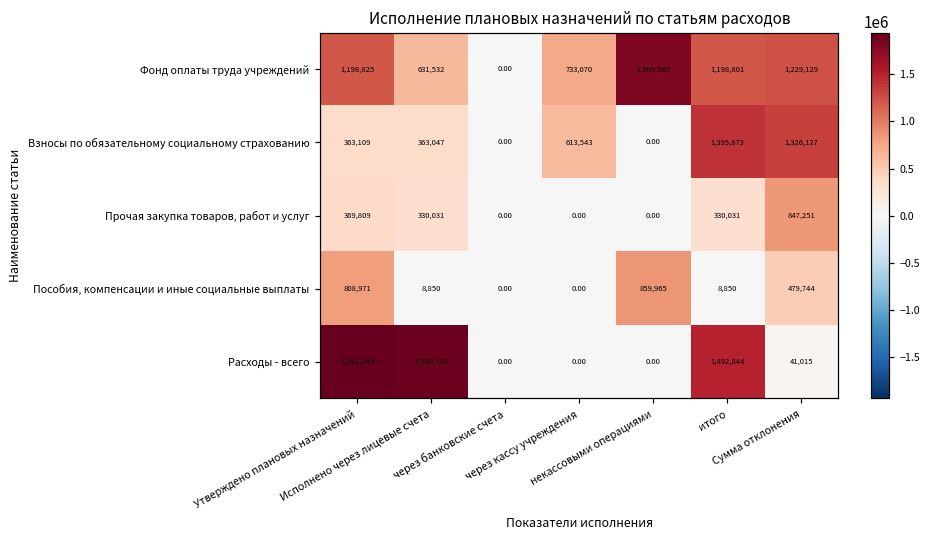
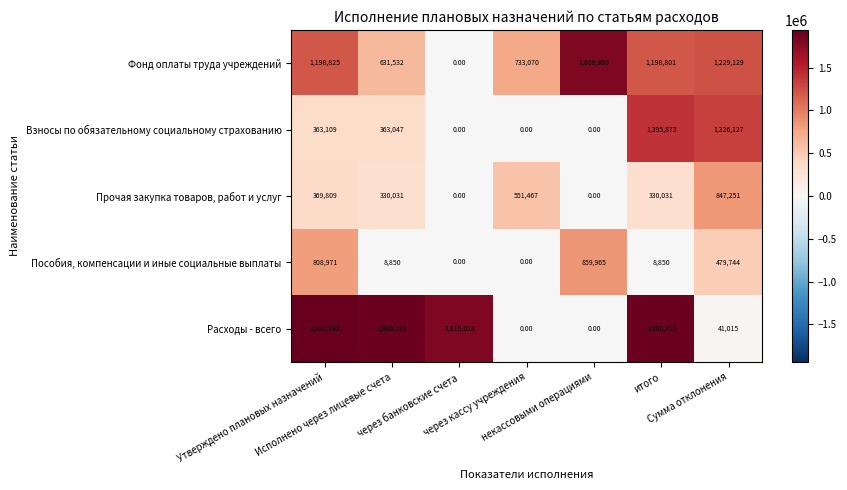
  {
    "Фонд оплаты труда учреждений": {
      "Утверждено плановых назначений": "1,198,825",
      "Исполнено через лицевые счета": "631,532",
      "через банковские счета": "0.00",
      "через кассу учреждения": "733,070",
      "некассовыми операциями": "1,809,980",
      "итого": "1,198,801",
      "Сумма отклонения": "1,229,129"
    },
    "Взносы по обязательному социальному страхованию": {
      "Утверждено плановых назначений": "363,109",
      "Исполнено через лицевые счета": "363,047",
      "через банковские счета": "0.00",
-     "через кассу учреждения": "613,543",
+     "через кассу учреждения": "0.00",
      "некассовыми операциями": "0.00",
      "итого": "1,395,873",
      "Сумма отклонения": "1,326,127"
    },
    "Прочая закупка товаров, работ и услуг": {
      "Утверждено плановых назначений": "369,809",
      "Исполнено через лицевые счета": "330,031",
      "через банковские счета": "0.00",
-     "через кассу учреждения": "0.00",
+     "через кассу учреждения": "551,467",
      "некассовыми операциями": "0.00",
      "итого": "330,031",
      "Сумма отклонения": "847,251"
    },
    "Пособия, компенсации и иные социальные выплаты": {
      "Утверждено плановых назначений": "808,971",
      "Исполнено через лицевые счета": "8,850",
      "через банковские счета": "0.00",
      "через кассу учреждения": "0.00",
      "некассовыми операциями": "859,965",
      "итого": "8,850",
      "Сумма отклонения": "479,744"
    },
    "Расходы - всего": {
      "Утверждено плановых назначений": "1,941,743",
      "Исполнено через лицевые счета": "1,900,729",
-     "через банковские счета": "0.00",
+     "через банковские счета": "1,819,018",
      "через кассу учреждения": "0.00",
      "некассовыми операциями": "0.00",
-     "итого": "1,492,844",
+     "итого": "1,900,729",
      "Сумма отклонения": "41,015"
    }
  }
